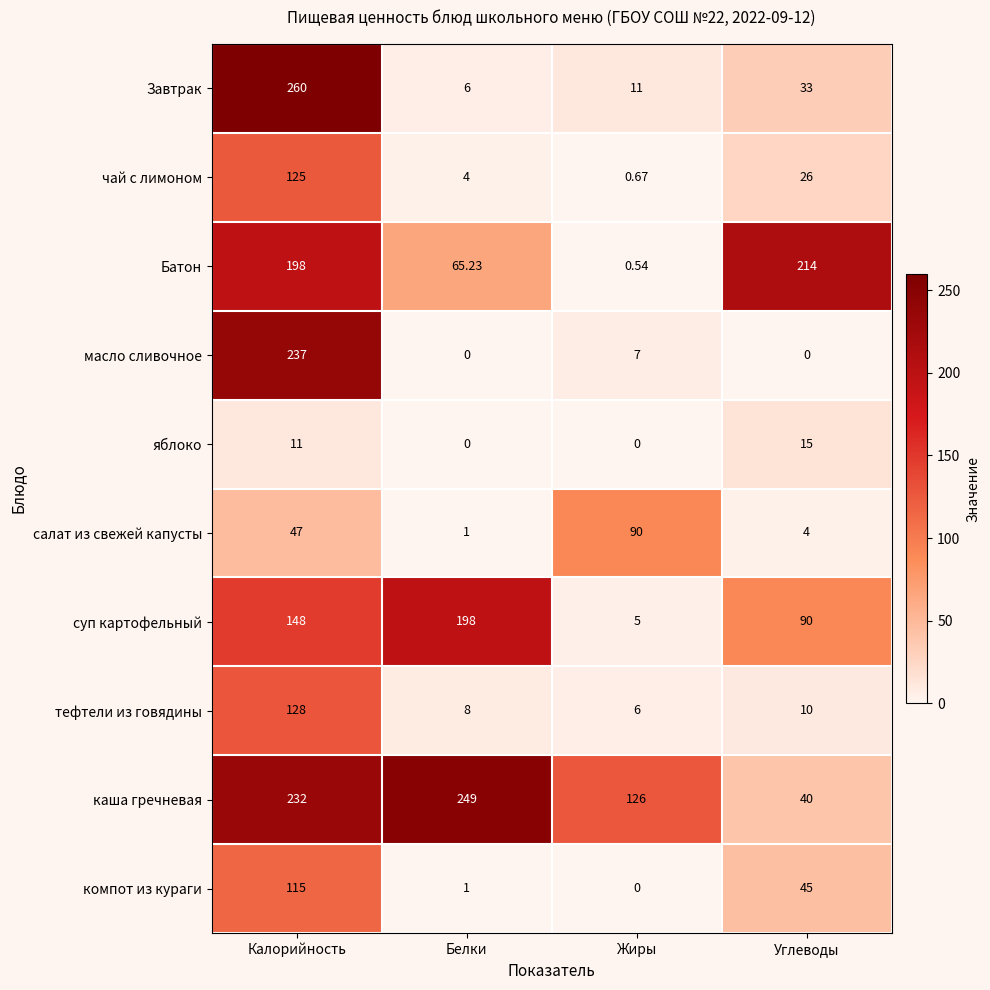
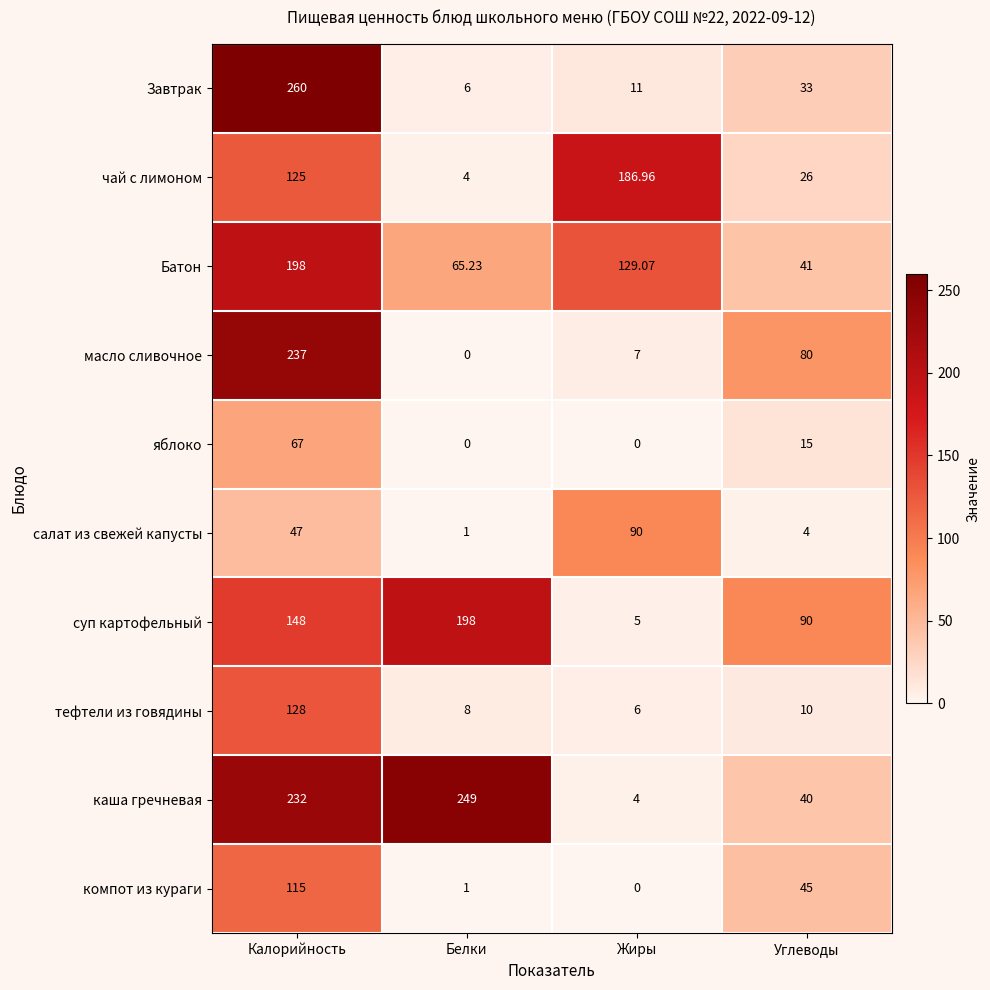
  {
    "Завтрак": {
      "Калорийность": 260,
      "Белки": 6,
      "Жиры": 11,
      "Углеводы": 33
    },
    "чай с лимоном": {
      "Калорийность": 125,
      "Белки": 4,
-     "Жиры": 0.67,
+     "Жиры": 186.96,
      "Углеводы": 26
    },
    "Батон": {
      "Калорийность": 198,
      "Белки": 65.23,
-     "Жиры": 0.54,
-     "Углеводы": 214
+     "Жиры": 129.07,
+     "Углеводы": 41
    },
    "масло сливочное": {
      "Калорийность": 237,
      "Белки": 0,
      "Жиры": 7,
-     "Углеводы": 0
+     "Углеводы": 80
    },
    "яблоко": {
-     "Калорийность": 11,
+     "Калорийность": 67,
      "Белки": 0,
      "Жиры": 0,
      "Углеводы": 15
    },
    "салат из свежей капусты": {
      "Калорийность": 47,
      "Белки": 1,
      "Жиры": 90,
      "Углеводы": 4
    },
    "суп картофельный": {
      "Калорийность": 148,
      "Белки": 198,
      "Жиры": 5,
      "Углеводы": 90
    },
    "тефтели из говядины": {
      "Калорийность": 128,
      "Белки": 8,
      "Жиры": 6,
      "Углеводы": 10
    },
    "каша гречневая": {
      "Калорийность": 232,
      "Белки": 249,
-     "Жиры": 126,
+     "Жиры": 4,
      "Углеводы": 40
    },
    "компот из кураги": {
      "Калорийность": 115,
      "Белки": 1,
      "Жиры": 0,
      "Углеводы": 45
    }
  }
